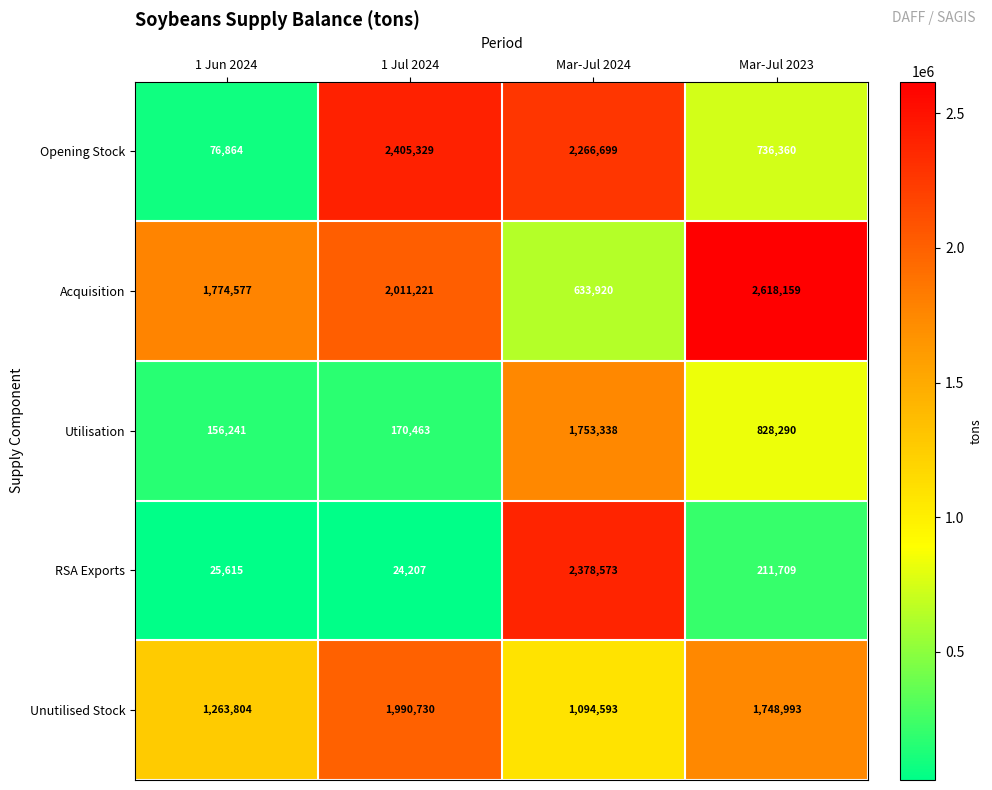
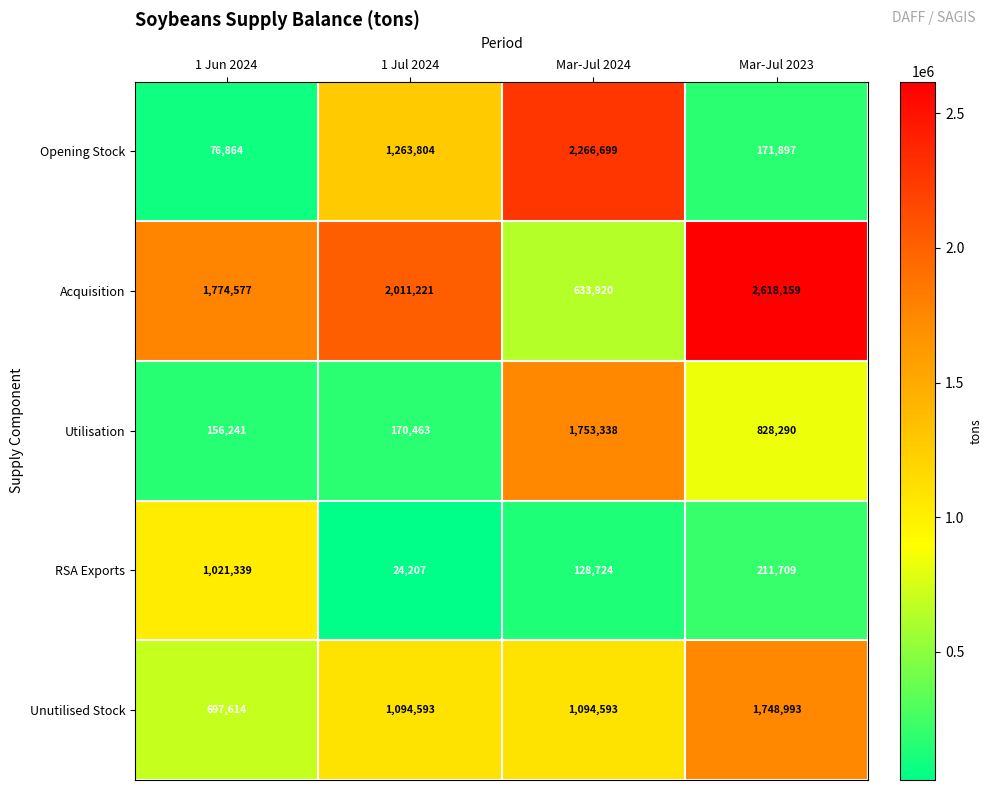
  {
    "Opening Stock": {
      "1 Jun 2024": "76,864",
-     "1 Jul 2024": "2,405,329",
+     "1 Jul 2024": "1,263,804",
      "Mar-Jul 2024": "2,266,699",
-     "Mar-Jul 2023": "736,360"
+     "Mar-Jul 2023": "171,897"
    },
    "Acquisition": {
      "1 Jun 2024": "1,774,577",
      "1 Jul 2024": "2,011,221",
      "Mar-Jul 2024": "633,920",
      "Mar-Jul 2023": "2,618,159"
    },
    "Utilisation": {
      "1 Jun 2024": "156,241",
      "1 Jul 2024": "170,463",
      "Mar-Jul 2024": "1,753,338",
      "Mar-Jul 2023": "828,290"
    },
    "RSA Exports": {
-     "1 Jun 2024": "25,615",
+     "1 Jun 2024": "1,021,339",
      "1 Jul 2024": "24,207",
-     "Mar-Jul 2024": "2,378,573",
+     "Mar-Jul 2024": "128,724",
      "Mar-Jul 2023": "211,709"
    },
    "Unutilised Stock": {
-     "1 Jun 2024": "1,263,804",
-     "1 Jul 2024": "1,990,730",
+     "1 Jun 2024": "697,614",
+     "1 Jul 2024": "1,094,593",
      "Mar-Jul 2024": "1,094,593",
      "Mar-Jul 2023": "1,748,993"
    }
  }
